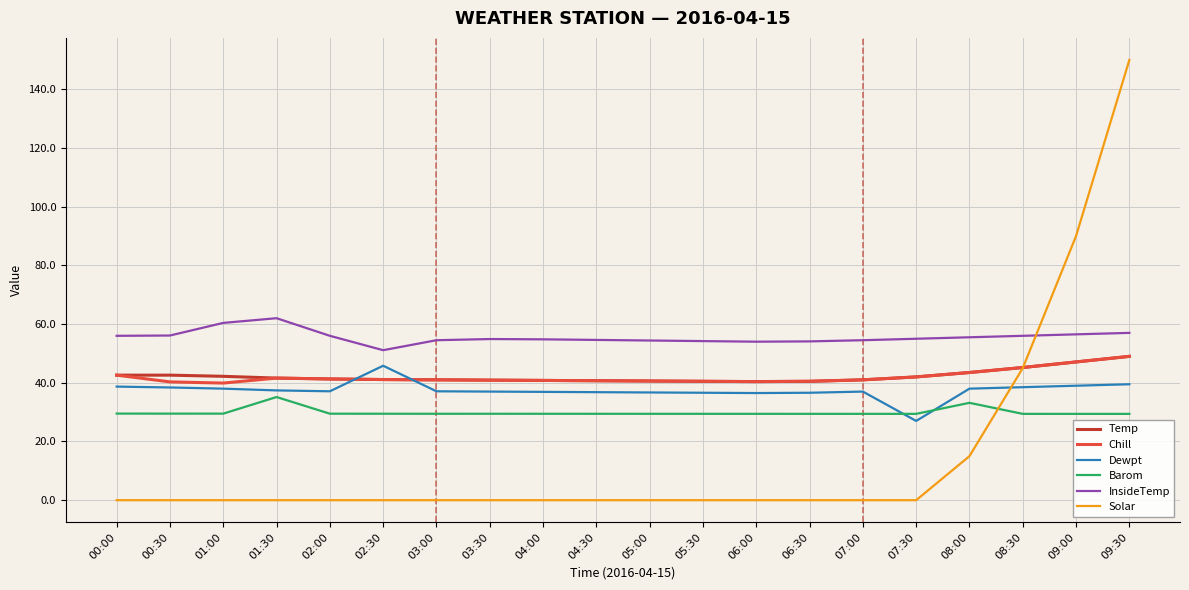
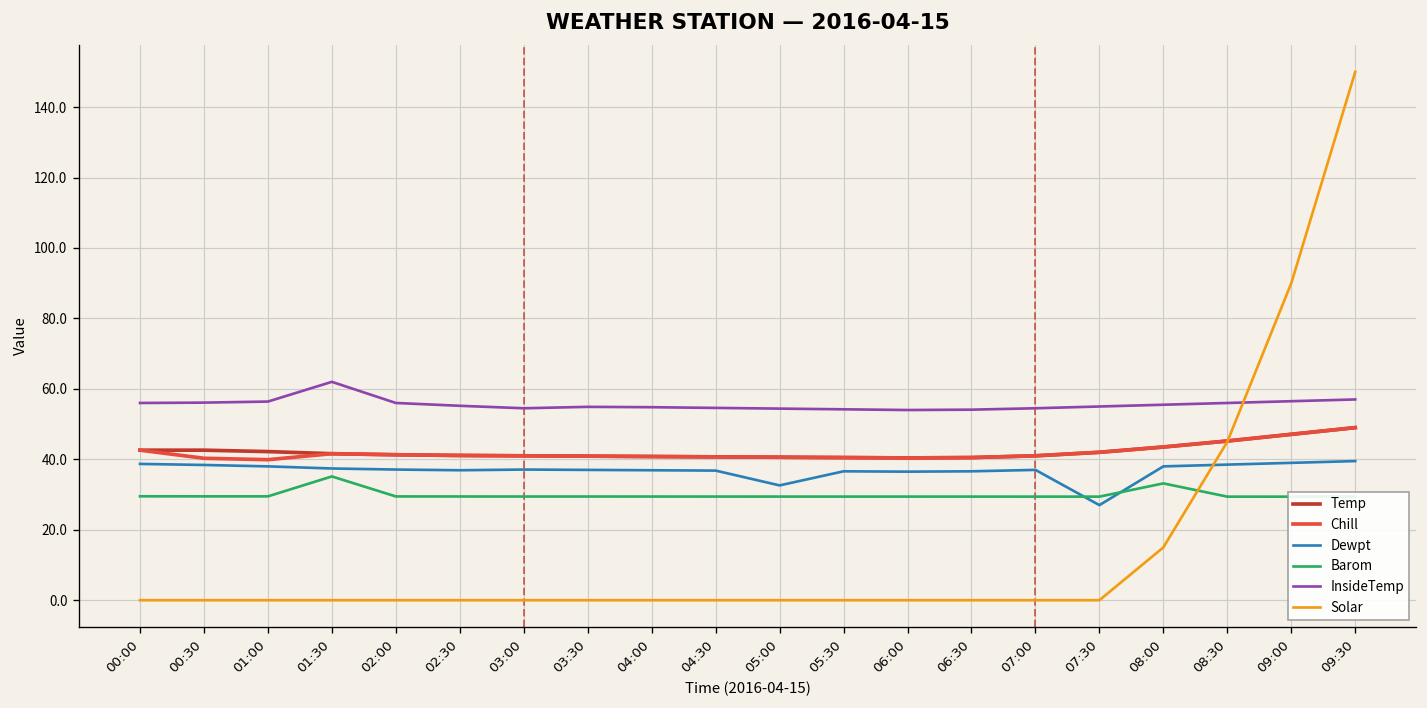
  {
    "Dewpt": {
      "00:00": 39,
      "00:30": 38,
      "01:00": 38,
      "01:30": 37,
      "02:00": 37,
-     "02:30": 46,
+     "02:30": 37,
      "03:00": 37,
      "03:30": 37,
      "04:00": 37,
      "04:30": 37,
-     "05:00": 37,
+     "05:00": 33,
      "05:30": 37,
      "06:00": 37,
      "06:30": 37,
      "07:00": 37,
      "07:30": 27,
      "08:00": 38,
      "08:30": 39,
      "09:00": 39,
      "09:30": 40
    },
    "Barom": {
      "00:00": 30,
      "00:30": 29,
      "01:00": 29,
      "01:30": 35,
      "02:00": 29,
      "02:30": 29,
      "03:00": 29,
      "03:30": 29,
      "04:00": 29,
      "04:30": 29,
      "05:00": 29,
      "05:30": 29,
      "06:00": 29,
      "06:30": 29,
      "07:00": 29,
      "07:30": 29,
      "08:00": 33,
      "08:30": 29,
      "09:00": 29,
      "09:30": 29
    },
    "InsideTemp": {
      "00:00": 56,
      "00:30": 56,
-     "01:00": 60,
+     "01:00": 56,
      "01:30": 62,
      "02:00": 56,
-     "02:30": 51,
+     "02:30": 55,
      "03:00": 55,
      "03:30": 55,
      "04:00": 55,
      "04:30": 55,
      "05:00": 54,
      "05:30": 54,
      "06:00": 54,
      "06:30": 54,
      "07:00": 55,
      "07:30": 55,
      "08:00": 56,
      "08:30": 56,
      "09:00": 57,
      "09:30": 57
    },
    "Solar": {
      "00:00": 0,
      "00:30": 0,
      "01:00": 0,
      "01:30": 0,
      "02:00": 0,
      "02:30": 0,
      "03:00": 0,
      "03:30": 0,
      "04:00": 0,
      "04:30": 0,
      "05:00": 0,
      "05:30": 0,
      "06:00": 0,
      "06:30": 0,
      "07:00": 0,
      "07:30": 0,
      "08:00": 15,
      "09:00": 90,
      "09:30": 150
    }
  }
